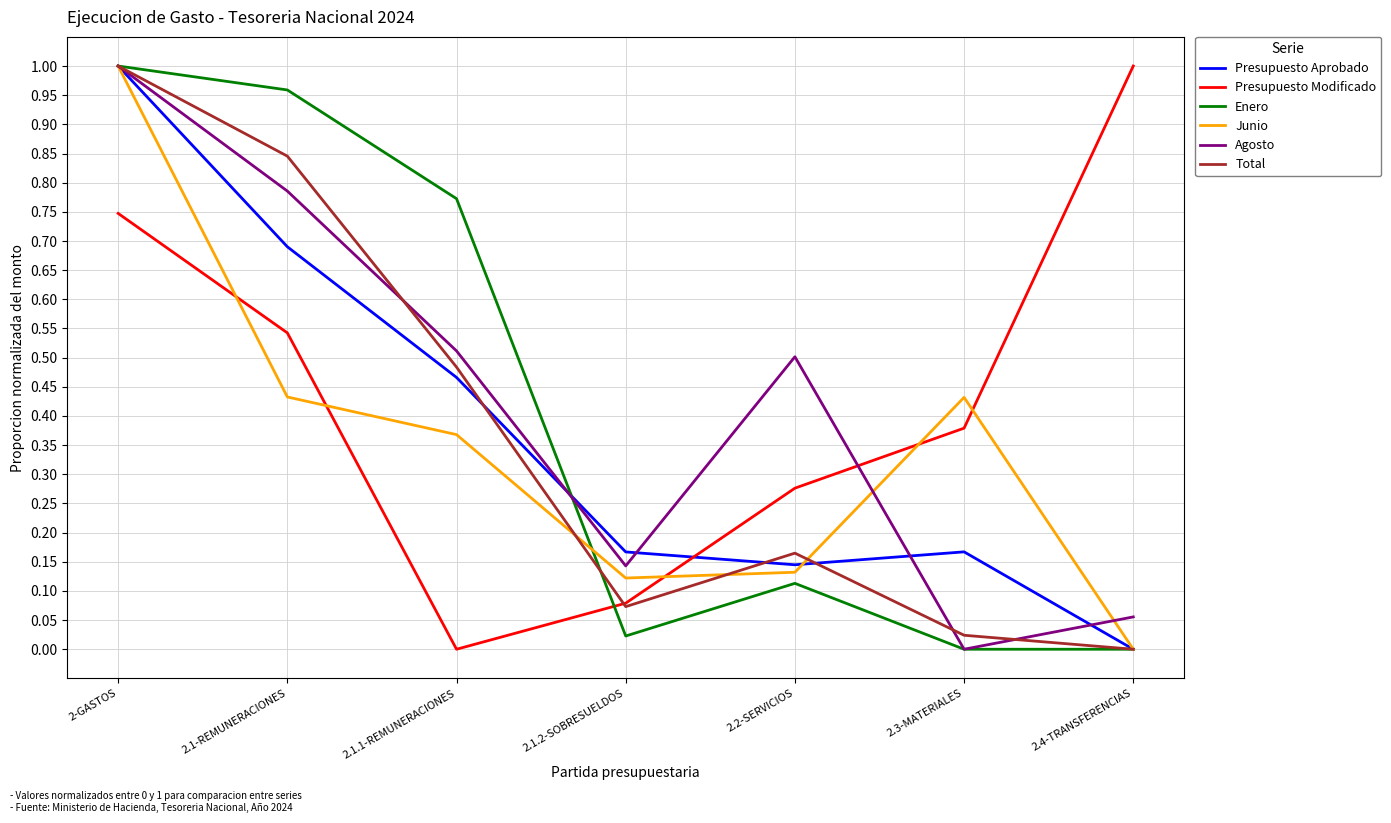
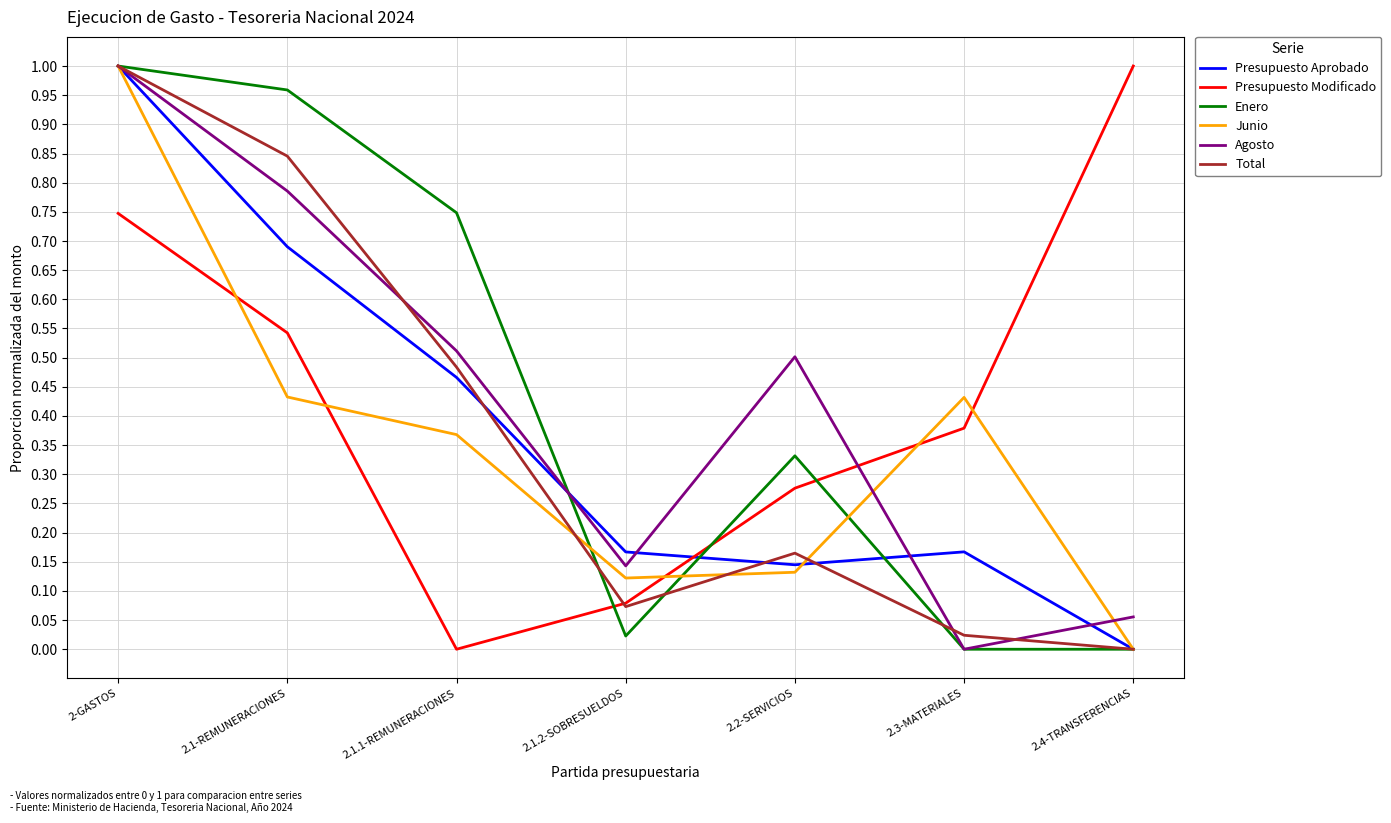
  {
    "Presupuesto Aprobado": {
      "2.1-REMUNERACIONES": 0.69,
      "2.1.1-REMUNERACIONES": 0.47,
      "2.1.2-SOBRESUELDOS": 0.17,
      "2.2-SERVICIOS": 0.14,
      "2.3-MATERIALES": 0.17
    },
    "Presupuesto Modificado": {
      "2-GASTOS": 0.75,
      "2.1-REMUNERACIONES": 0.54,
      "2.1.1-REMUNERACIONES": 0.00,
      "2.1.2-SOBRESUELDOS": 0.08,
      "2.2-SERVICIOS": 0.28,
      "2.3-MATERIALES": 0.38,
      "2.4-TRANSFERENCIAS": 1.00
    },
    "Enero": {
      "2.1-REMUNERACIONES": 0.96,
-     "2.1.1-REMUNERACIONES": 0.77,
+     "2.1.1-REMUNERACIONES": 0.75,
      "2.1.2-SOBRESUELDOS": 0.02,
-     "2.2-SERVICIOS": 0.11
+     "2.2-SERVICIOS": 0.33
    },
    "Junio": {
      "2.1-REMUNERACIONES": 0.43,
      "2.1.1-REMUNERACIONES": 0.37,
      "2.1.2-SOBRESUELDOS": 0.12,
      "2.2-SERVICIOS": 0.13,
      "2.3-MATERIALES": 0.43
    },
    "Agosto": {
      "2.1-REMUNERACIONES": 0.79,
      "2.1.1-REMUNERACIONES": 0.51,
      "2.1.2-SOBRESUELDOS": 0.14,
      "2.2-SERVICIOS": 0.50,
      "2.4-TRANSFERENCIAS": 0.06
    },
    "Total": {
      "2.1-REMUNERACIONES": 0.85,
      "2.1.1-REMUNERACIONES": 0.48,
      "2.1.2-SOBRESUELDOS": 0.07,
      "2.2-SERVICIOS": 0.16,
      "2.3-MATERIALES": 0.02
    }
  }
